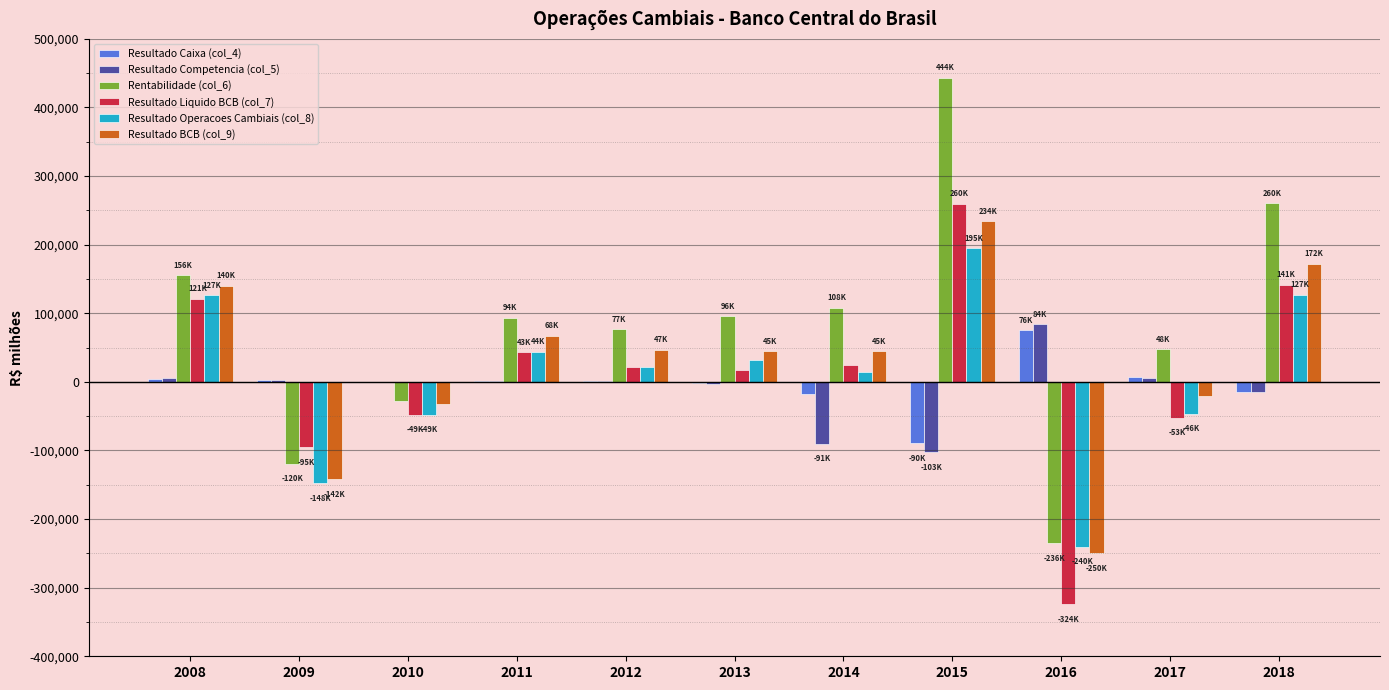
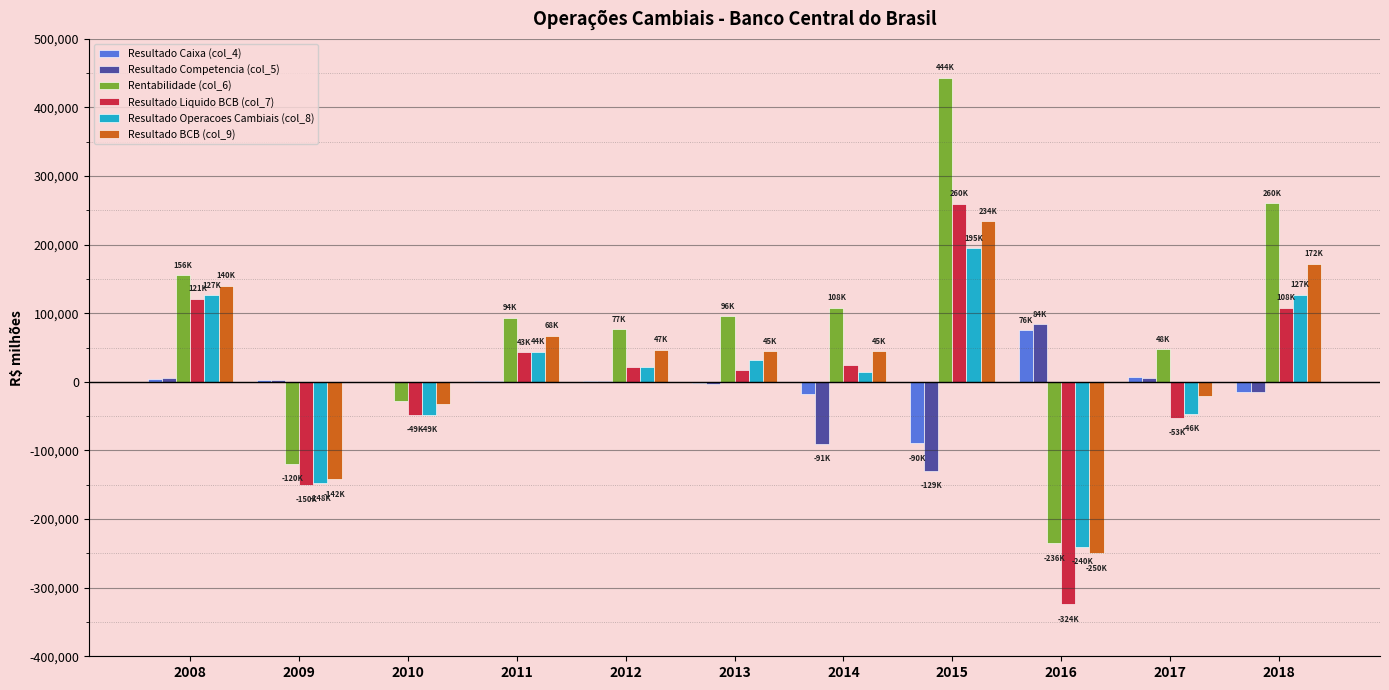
  {
    "Resultado Caixa (col_4)": {
      "2015": "-90K",
      "2016": "76K"
    },
    "Resultado Competencia (col_5)": {
      "2014": "-91K",
-     "2015": "-103K",
+     "2015": "-129K",
      "2016": "84K"
    },
    "Rentabilidade (col_6)": {
      "2008": "156K",
      "2009": "-120K",
      "2011": "94K",
      "2012": "77K",
      "2013": "96K",
      "2014": "108K",
      "2015": "444K",
      "2016": "-236K",
      "2017": "48K",
      "2018": "260K"
    },
    "Resultado Liquido BCB (col_7)": {
      "2008": "121K",
-     "2009": "-95K",
+     "2009": "-150K",
      "2011": "43K",
      "2015": "260K",
      "2016": "-324K",
      "2017": "-53K",
-     "2018": "141K"
+     "2018": "108K"
    },
    "Resultado Operacoes Cambiais (col_8)": {
      "2008": "127K",
      "2011": "44K",
      "2015": "195K",
      "2016": "-240K",
      "2017": "-46K",
      "2018": "127K"
    },
    "Resultado BCB (col_9)": {
      "2008": "140K",
      "2011": "68K",
      "2012": "47K",
      "2013": "45K",
      "2014": "45K",
      "2015": "234K",
      "2016": "-250K",
      "2018": "172K"
    }
  }
